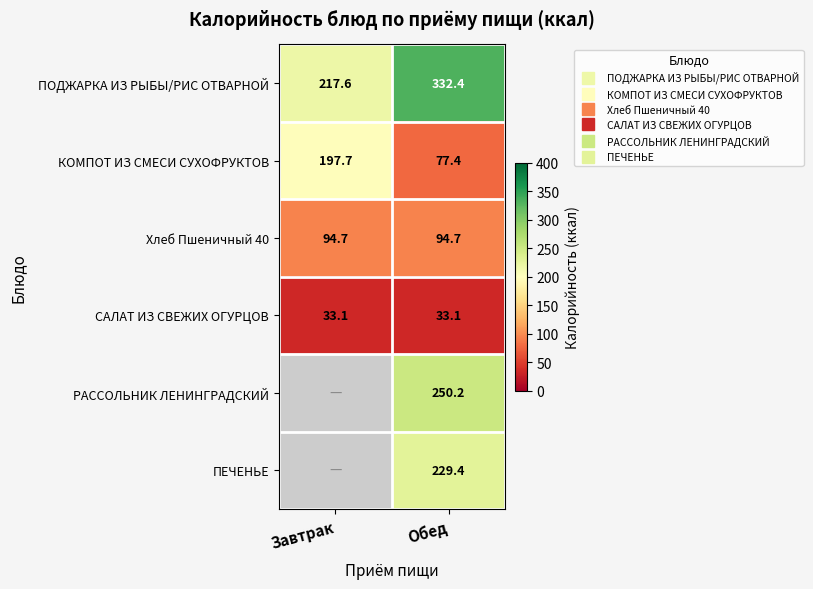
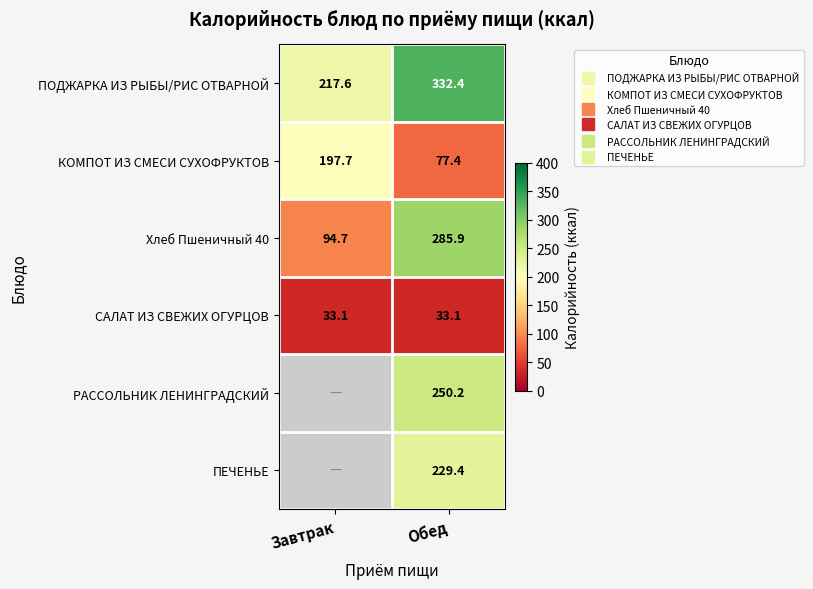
  {
    "ПОДЖАРКА ИЗ РЫБЫ/РИС ОТВАРНОЙ": {
      "Завтрак": 217.6,
      "Обед": 332.4
    },
    "КОМПОТ ИЗ СМЕСИ СУХОФРУКТОВ": {
      "Завтрак": 197.7,
      "Обед": 77.4
    },
    "Хлеб Пшеничный 40": {
      "Завтрак": 94.7,
-     "Обед": 94.7
+     "Обед": 285.9
    },
    "САЛАТ ИЗ СВЕЖИХ ОГУРЦОВ": {
      "Завтрак": 33.1,
      "Обед": 33.1
    },
    "РАССОЛЬНИК ЛЕНИНГРАДСКИЙ": {
      "Обед": 250.2
    },
    "ПЕЧЕНЬЕ": {
      "Обед": 229.4
    }
  }
